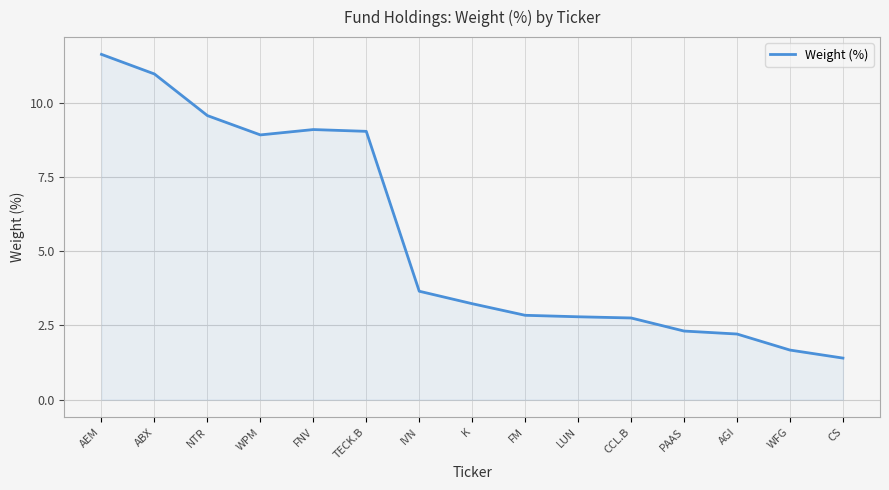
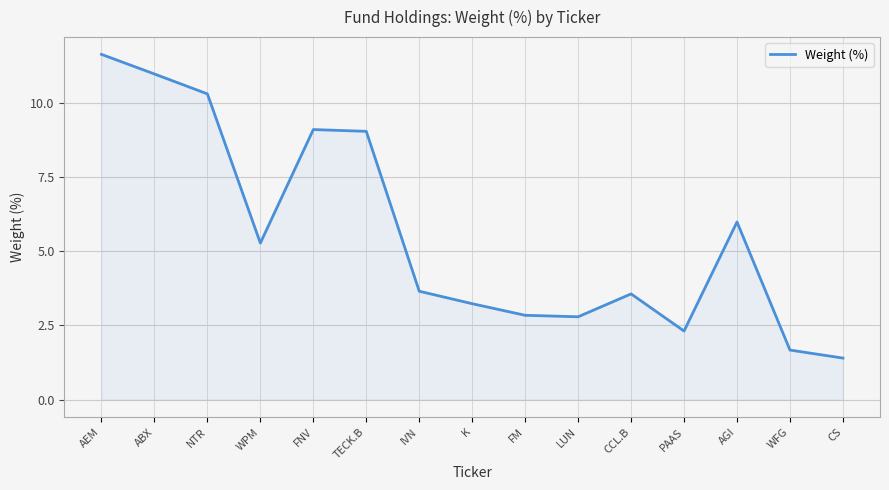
  {
    "AEM": 11.6,
    "ABX": 11.0,
-   "NTR": 9.6,
-   "WPM": 8.9,
+   "NTR": 10.3,
+   "WPM": 5.3,
    "FNV": 9.1,
    "TECK.B": 9.0,
    "IVN": 3.7,
    "K": 3.2,
    "FM": 2.8,
    "LUN": 2.8,
-   "CCL.B": 2.8,
+   "CCL.B": 3.6,
    "PAAS": 2.3,
-   "AGI": 2.2,
+   "AGI": 6.0,
    "WFG": 1.7,
    "CS": 1.4
  }
